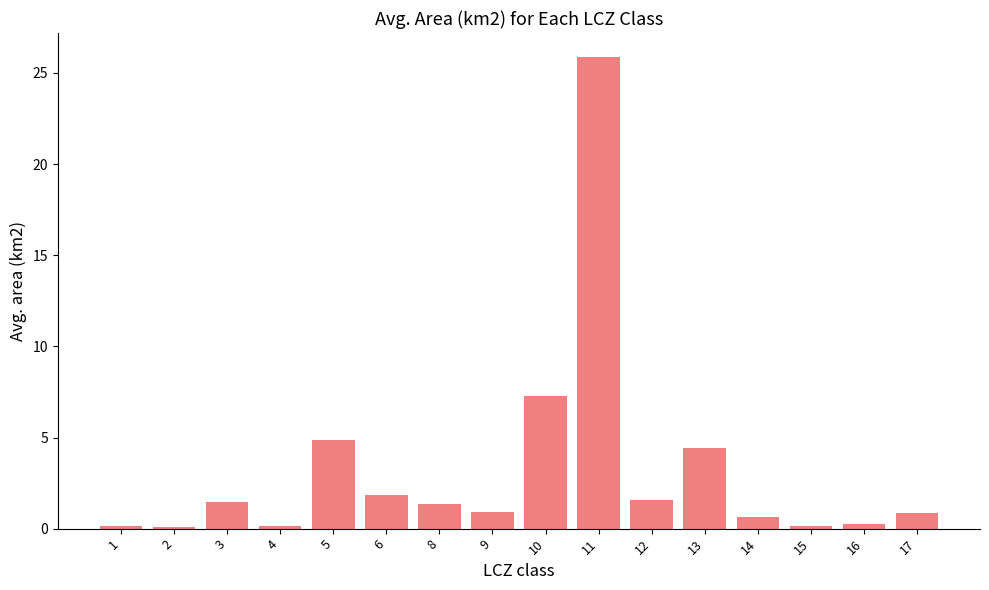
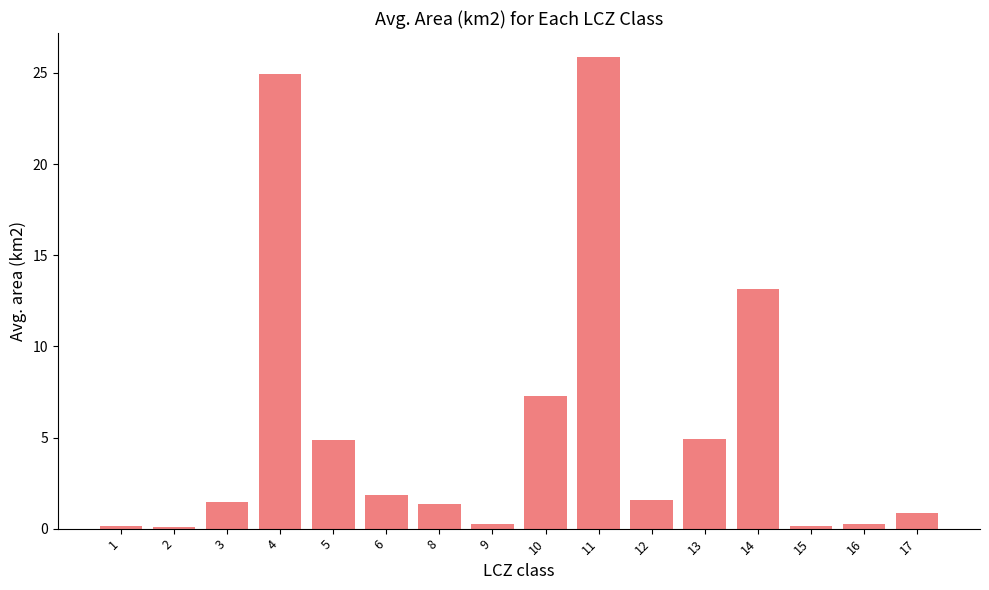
  {
    "3": 1.4,
-   "4": 0.1,
+   "4": 24.9,
    "5": 4.9,
    "6": 1.8,
    "8": 1.3,
-   "9": 0.9,
+   "9": 0.3,
    "10": 7.3,
    "11": 25.9,
    "12": 1.6,
-   "13": 4.4,
-   "14": 0.6,
+   "13": 4.9,
+   "14": 13.1,
    "15": 0.1,
    "16": 0.3,
    "17": 0.9
  }
